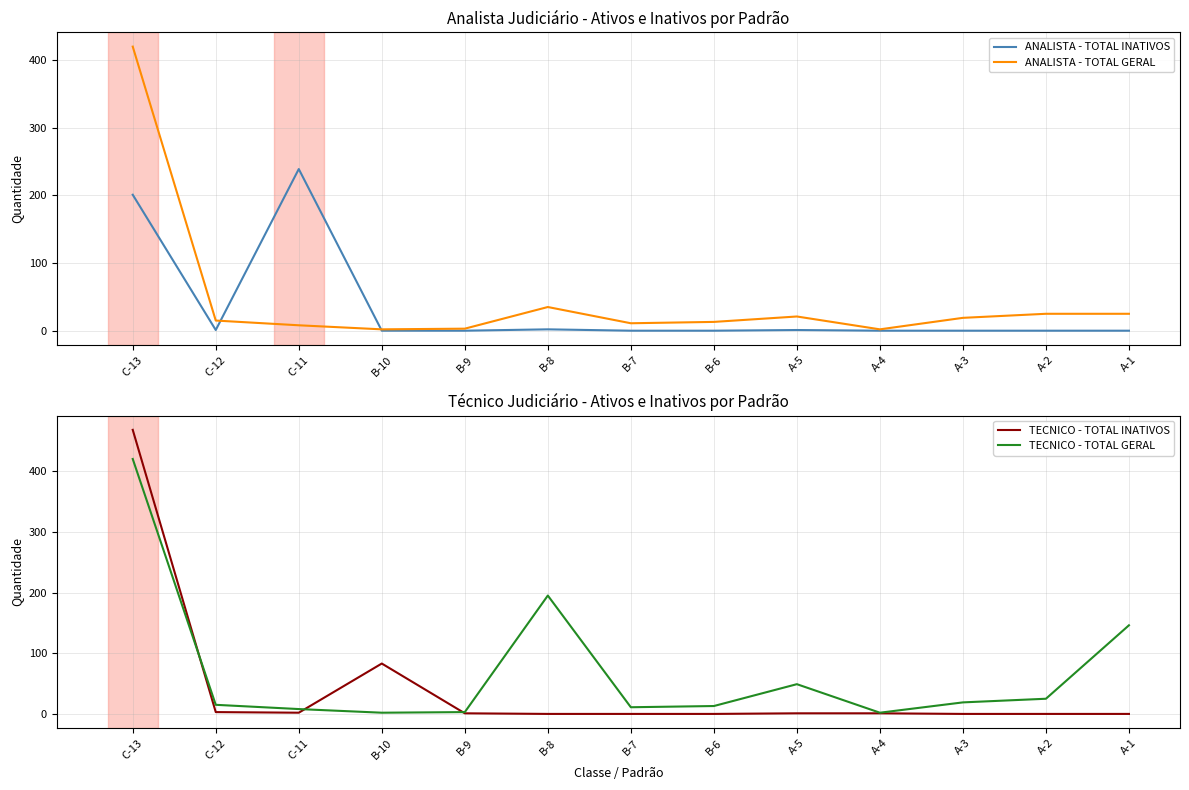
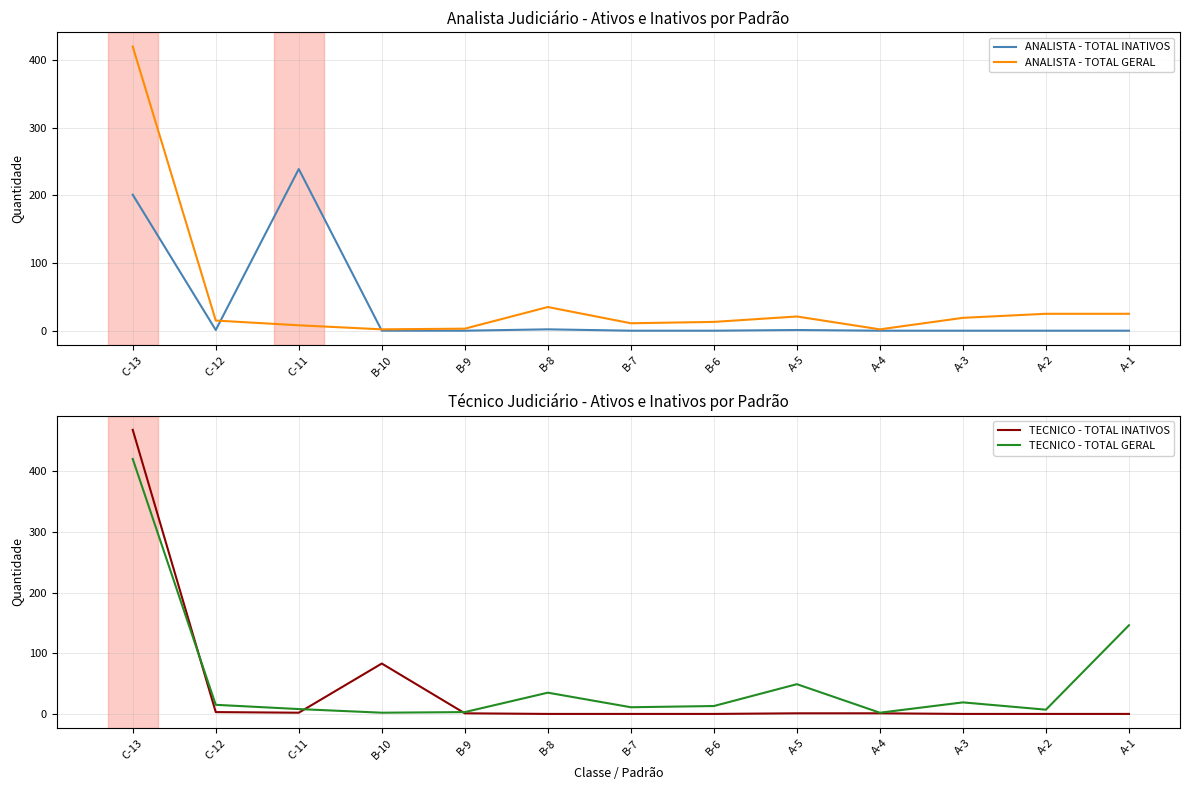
  {
    "Analista Judiciário - Ativos e Inativos por Padrão": {
      "ANALISTA - TOTAL INATIVOS": {
        "C-13": 200,
        "C-12": 0,
        "C-11": 240,
        "B-8": 0,
        "B-7": 0,
        "B-6": 0,
        "A-5": 0,
        "A-3": 0,
        "A-2": 0,
        "A-1": 0
      },
      "ANALISTA - TOTAL GERAL": {
        "C-13": 420,
        "C-12": 20,
        "C-11": 10,
        "B-8": 40,
        "B-7": 10,
        "B-6": 10,
        "A-5": 20,
        "A-3": 20,
        "A-2": 30,
        "A-1": 30
      }
    },
    "Técnico Judiciário - Ativos e Inativos por Padrão": {
      "TECNICO - TOTAL INATIVOS": {
        "C-13": 470,
        "C-12": 0,
        "C-11": 0,
        "B-10": 80,
        "B-8": 0,
        "B-7": 0,
        "B-6": 0,
        "A-5": 0,
        "A-3": 0,
        "A-2": 0,
        "A-1": 0
      },
      "TECNICO - TOTAL GERAL": {
        "C-13": 420,
        "C-12": 20,
        "C-11": 10,
        "B-10": 0,
-       "B-8": 200,
+       "B-8": 40,
        "B-7": 10,
        "B-6": 10,
        "A-5": 50,
        "A-3": 20,
-       "A-2": 30,
+       "A-2": 10,
        "A-1": 150
      }
    }
  }
